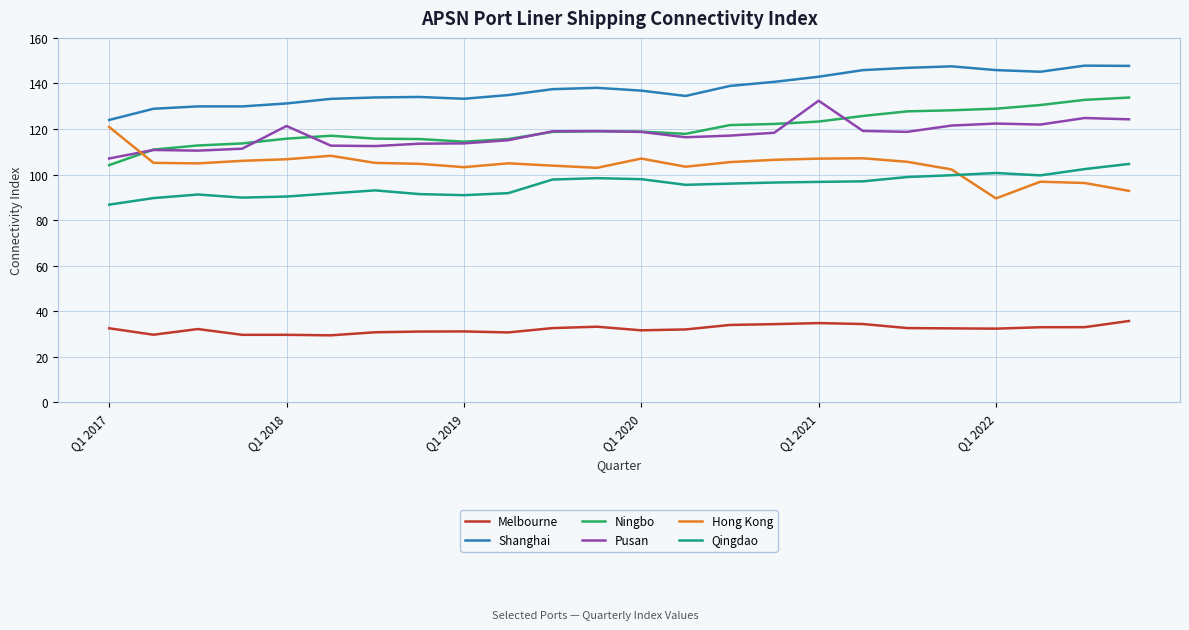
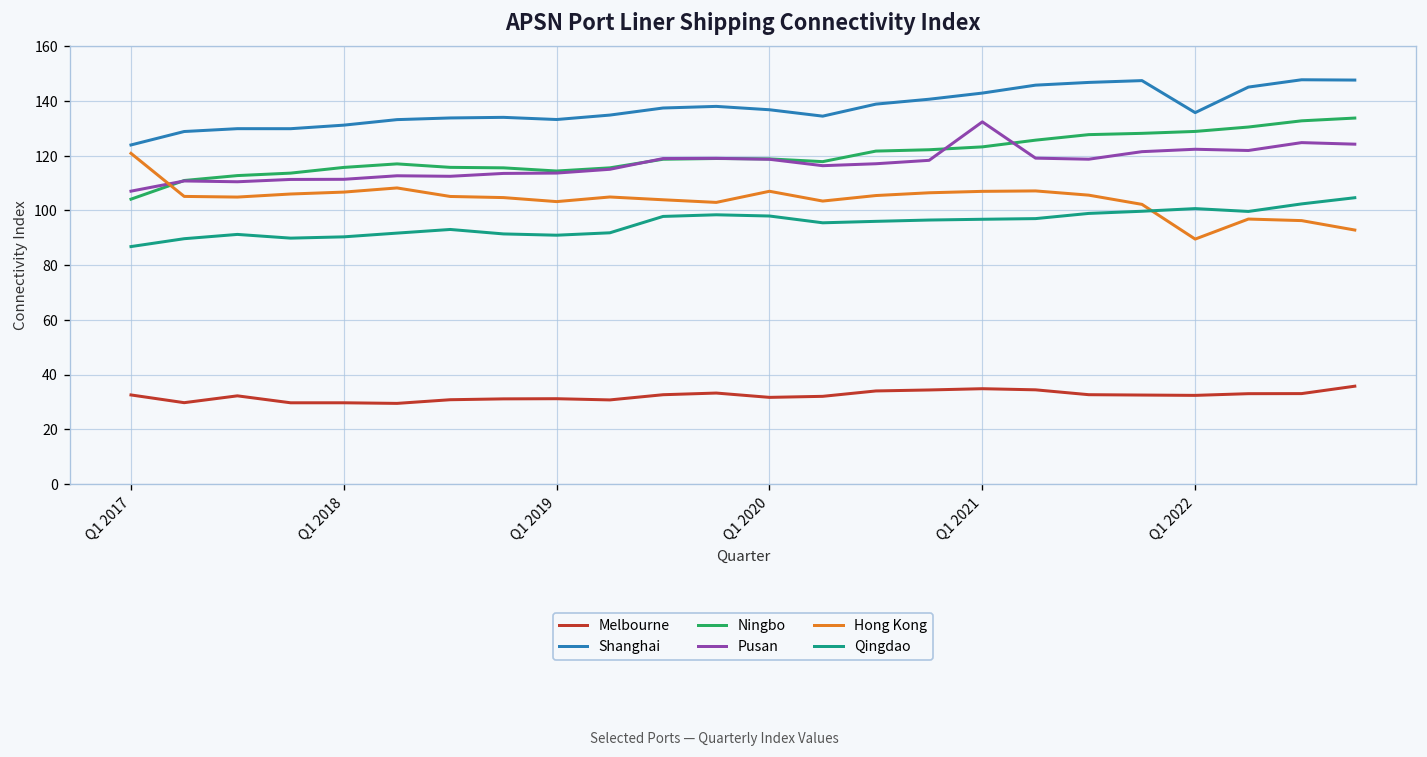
  {
    "Melbourne": {
      "Q1 2017": 33,
      "Q1 2018": 30,
      "Q1 2019": 31,
      "Q1 2020": 32,
      "Q1 2021": 35,
      "Q1 2022": 32
    },
    "Shanghai": {
      "Q1 2017": 124,
      "Q1 2018": 131,
      "Q1 2019": 133,
      "Q1 2020": 137,
      "Q1 2021": 143,
-     "Q1 2022": 146
+     "Q1 2022": 136
    },
    "Pusan": {
      "Q1 2017": 107,
-     "Q1 2018": 121,
+     "Q1 2018": 111,
      "Q1 2021": 132,
      "Q1 2022": 122
    },
    "Hong Kong": {
      "Q1 2017": 121,
      "Q1 2018": 107,
      "Q1 2019": 103,
      "Q1 2020": 107,
      "Q1 2021": 107,
      "Q1 2022": 90
    }
  }
